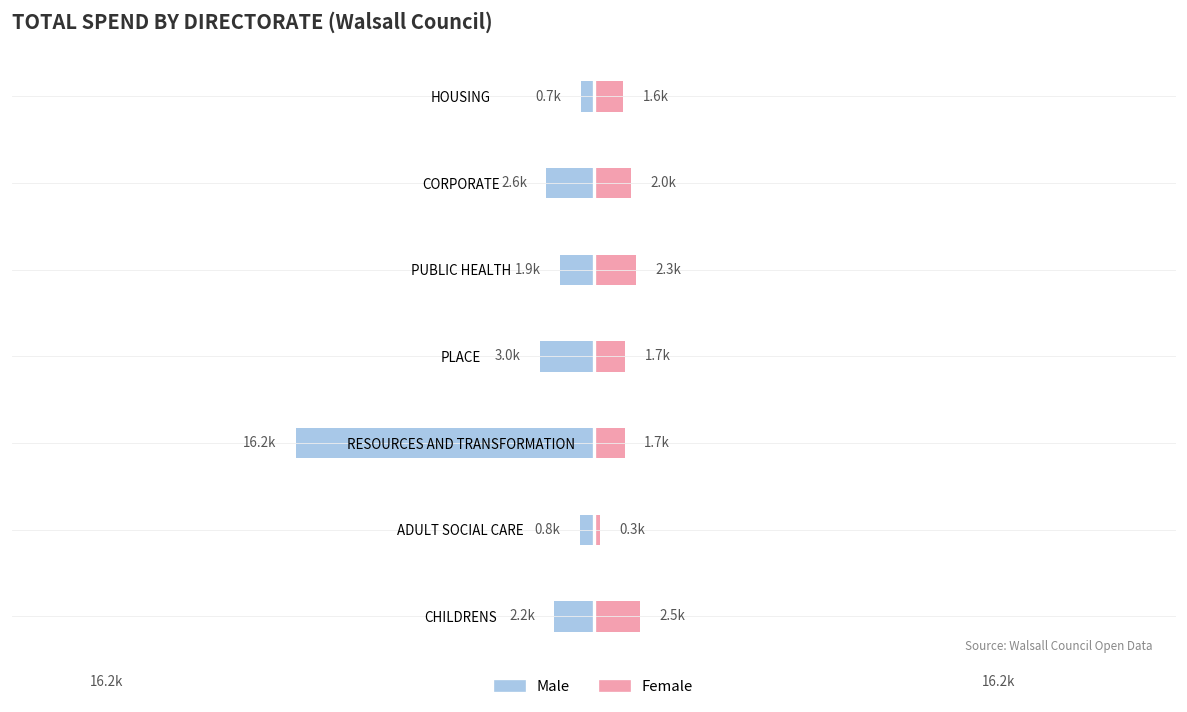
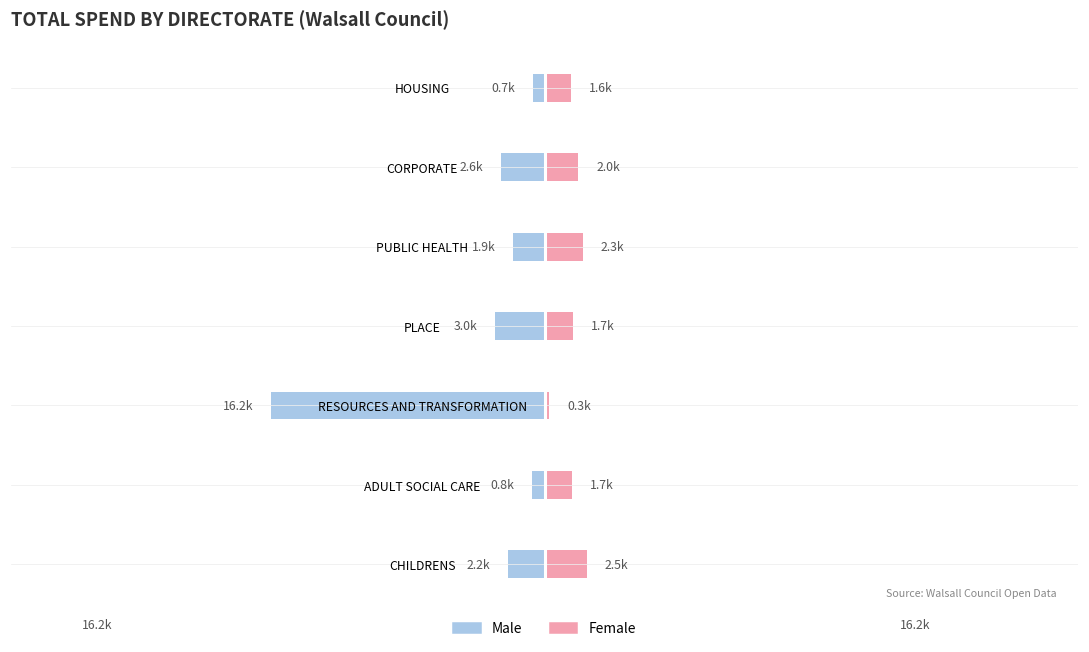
  {
    "Female": {
      "HOUSING": "1.6k",
      "CORPORATE": "2.0k",
      "PUBLIC HEALTH": "2.3k",
      "PLACE": "1.7k",
-     "RESOURCES AND TRANSFORMATION": "1.7k",
-     "ADULT SOCIAL CARE": "0.3k",
+     "RESOURCES AND TRANSFORMATION": "0.3k",
+     "ADULT SOCIAL CARE": "1.7k",
      "CHILDRENS": "2.5k"
    }
  }
